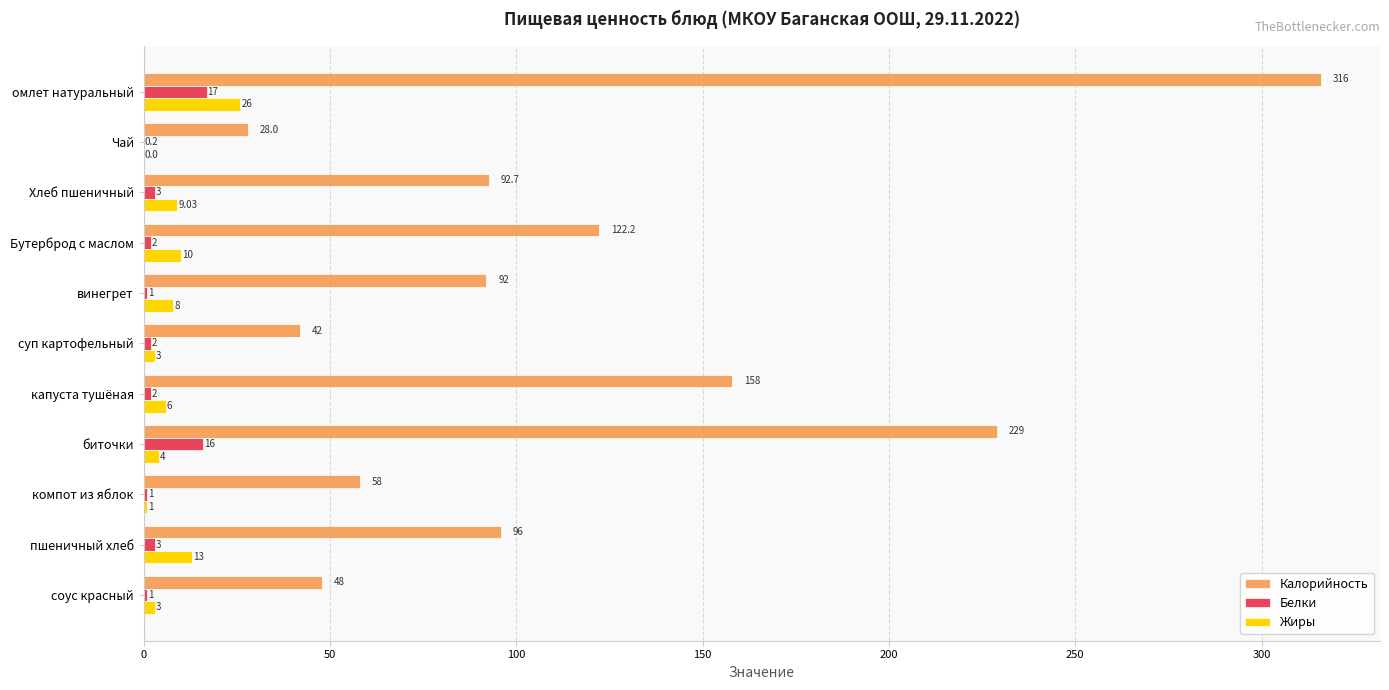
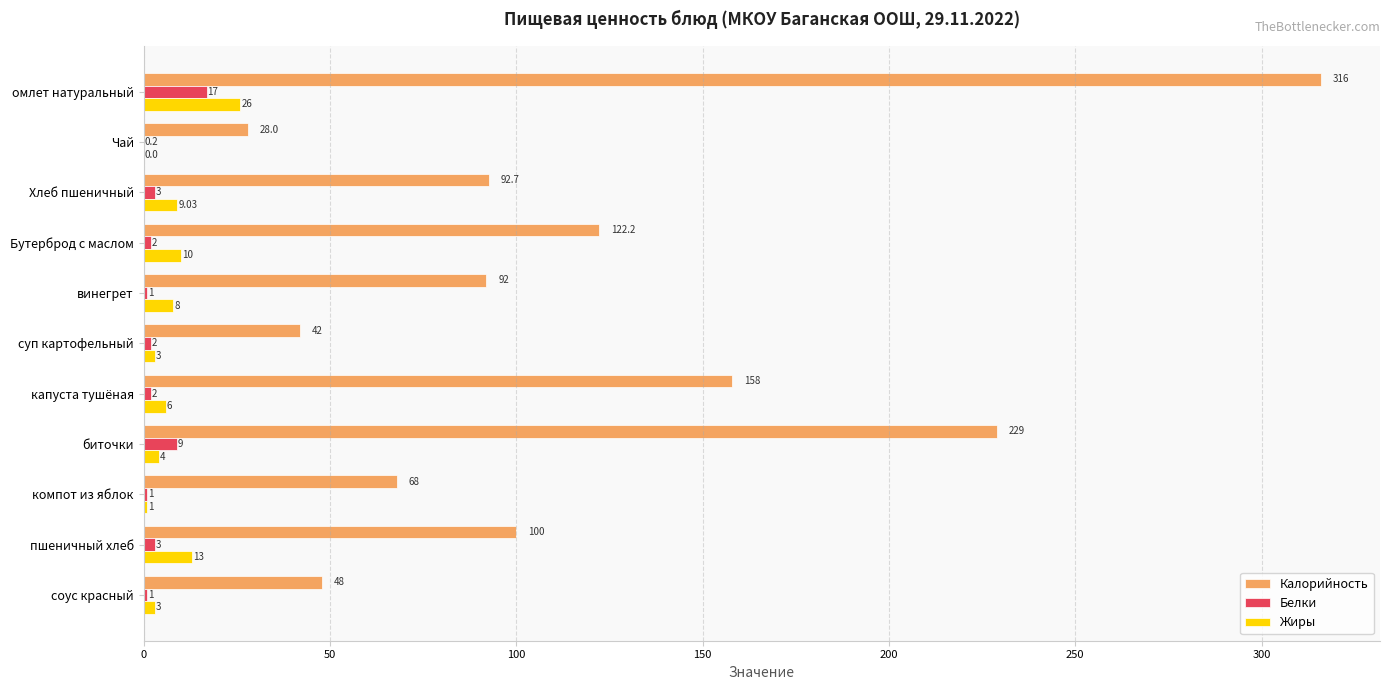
  {
    "Калорийность": {
      "омлет натуральный": 316,
      "Чай": 28.0,
      "Хлеб пшеничный": 92.7,
      "Бутерброд с маслом": 122.2,
      "винегрет": 92,
      "суп картофельный": 42,
      "капуста тушёная": 158,
      "биточки": 229,
-     "компот из яблок": 58,
-     "пшеничный хлеб": 96,
+     "компот из яблок": 68,
+     "пшеничный хлеб": 100,
      "соус красный": 48
    },
    "Белки": {
      "омлет натуральный": 17,
      "Чай": 0.2,
      "Хлеб пшеничный": 3,
      "Бутерброд с маслом": 2,
      "винегрет": 1,
      "суп картофельный": 2,
      "капуста тушёная": 2,
-     "биточки": 16,
+     "биточки": 9,
      "компот из яблок": 1,
      "пшеничный хлеб": 3,
      "соус красный": 1
    },
    "Жиры": {
      "омлет натуральный": 26,
      "Чай": 0.0,
      "Хлеб пшеничный": 9.03,
      "Бутерброд с маслом": 10,
      "винегрет": 8,
      "суп картофельный": 3,
      "капуста тушёная": 6,
      "биточки": 4,
      "компот из яблок": 1,
      "пшеничный хлеб": 13,
      "соус красный": 3
    }
  }
